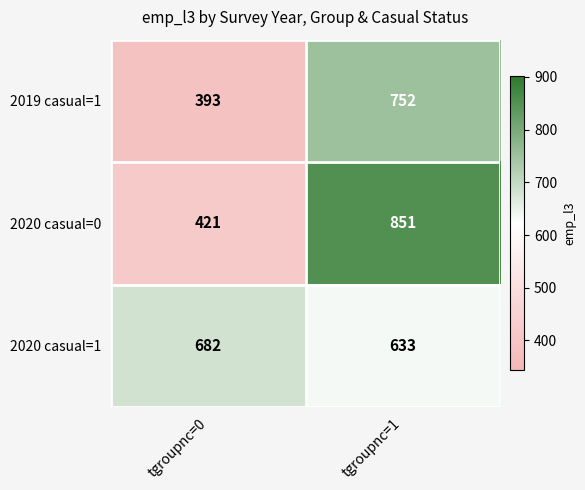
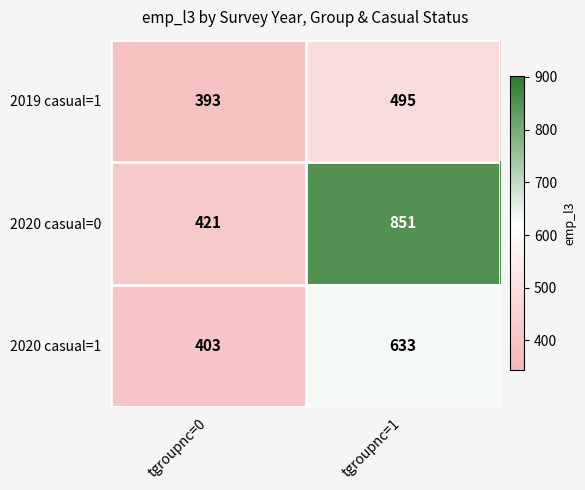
  {
    "2019 casual=1": {
      "tgroupnc=0": 393,
-     "tgroupnc=1": 752
+     "tgroupnc=1": 495
    },
    "2020 casual=0": {
      "tgroupnc=0": 421,
      "tgroupnc=1": 851
    },
    "2020 casual=1": {
-     "tgroupnc=0": 682,
+     "tgroupnc=0": 403,
      "tgroupnc=1": 633
    }
  }
